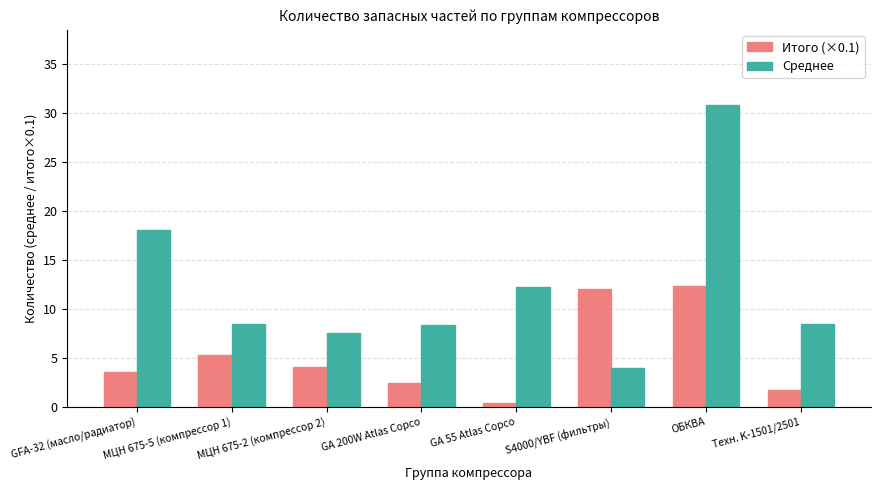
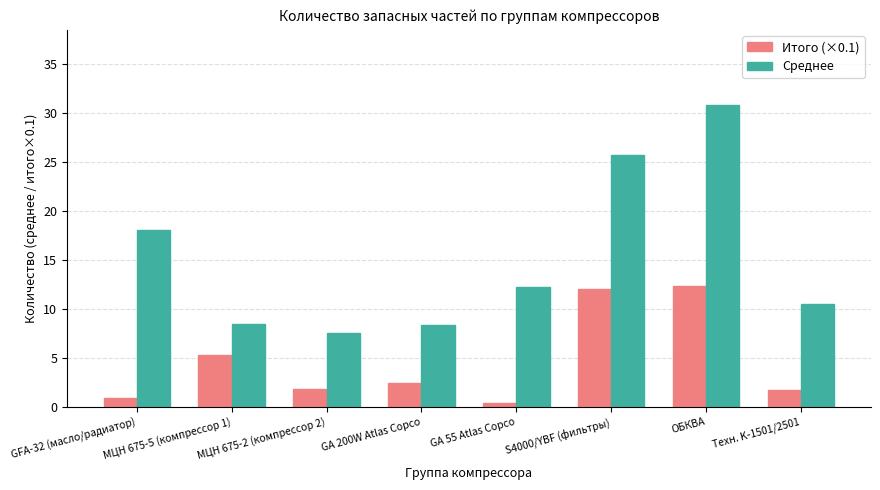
  {
    "Итого (×0.1)": {
-     "GFA-32 (масло/радиатор)": 4,
+     "GFA-32 (масло/радиатор)": 1,
      "МЦН 675-5 (компрессор 1)": 5,
-     "МЦН 675-2 (компрессор 2)": 4,
+     "МЦН 675-2 (компрессор 2)": 2,
      "GA 200W Atlas Copco": 3,
      "GA 55 Atlas Copco": 0,
      "S4000/YBF (фильтры)": 12,
      "ОБКВА": 12,
      "Техн. K-1501/2501": 2
    },
    "Среднее": {
      "GFA-32 (масло/радиатор)": 18,
      "МЦН 675-5 (компрессор 1)": 8,
      "МЦН 675-2 (компрессор 2)": 8,
      "GA 200W Atlas Copco": 8,
      "GA 55 Atlas Copco": 12,
-     "S4000/YBF (фильтры)": 4,
+     "S4000/YBF (фильтры)": 26,
      "ОБКВА": 31,
-     "Техн. K-1501/2501": 9
+     "Техн. K-1501/2501": 11
    }
  }
